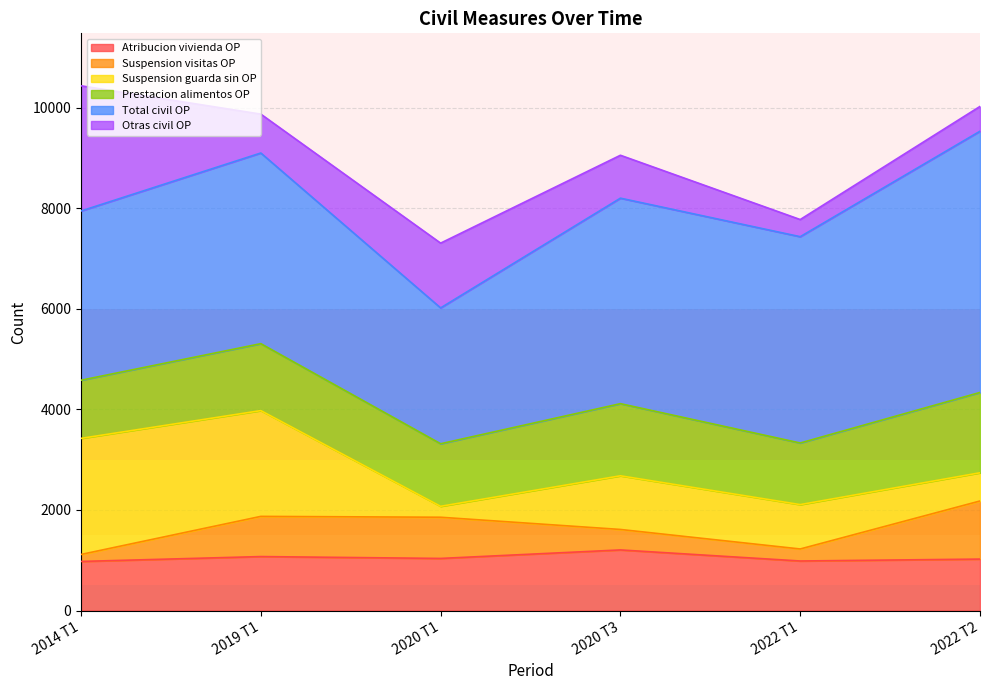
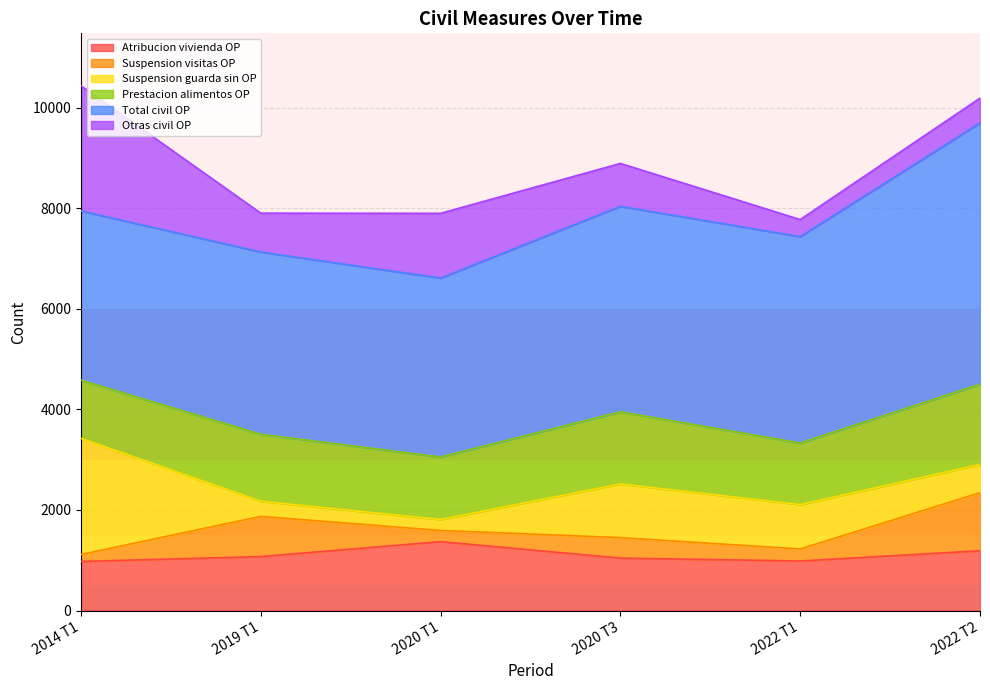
  {
    "Atribucion vivienda OP": {
      "2014 T1": 1000,
      "2019 T1": 1100,
-     "2020 T1": 1000,
-     "2020 T3": 1200,
+     "2020 T1": 1400,
+     "2020 T3": 1000,
      "2022 T1": 1000,
-     "2022 T2": 1000
+     "2022 T2": 1200
    },
    "Suspension visitas OP": {
      "2014 T1": 100,
      "2019 T1": 800,
-     "2020 T1": 800,
+     "2020 T1": 200,
      "2020 T3": 400,
      "2022 T1": 200,
      "2022 T2": 1200
    },
    "Suspension guarda sin OP": {
      "2014 T1": 2300,
-     "2019 T1": 2100,
+     "2019 T1": 300,
      "2020 T1": 200,
      "2020 T3": 1100,
      "2022 T1": 900,
      "2022 T2": 600
    },
    "Prestacion alimentos OP": {
      "2014 T1": 1200,
      "2019 T1": 1300,
      "2020 T1": 1200,
      "2020 T3": 1400,
      "2022 T1": 1200,
      "2022 T2": 1600
    },
    "Total civil OP": {
      "2014 T1": 3400,
-     "2019 T1": 3800,
-     "2020 T1": 2700,
+     "2019 T1": 3600,
+     "2020 T1": 3600,
      "2020 T3": 4100,
      "2022 T1": 4100,
      "2022 T2": 5200
    },
    "Otras civil OP": {
      "2014 T1": 2500,
      "2020 T1": 1300,
      "2020 T3": 900,
      "2022 T1": 300,
      "2022 T2": 500
    }
  }
